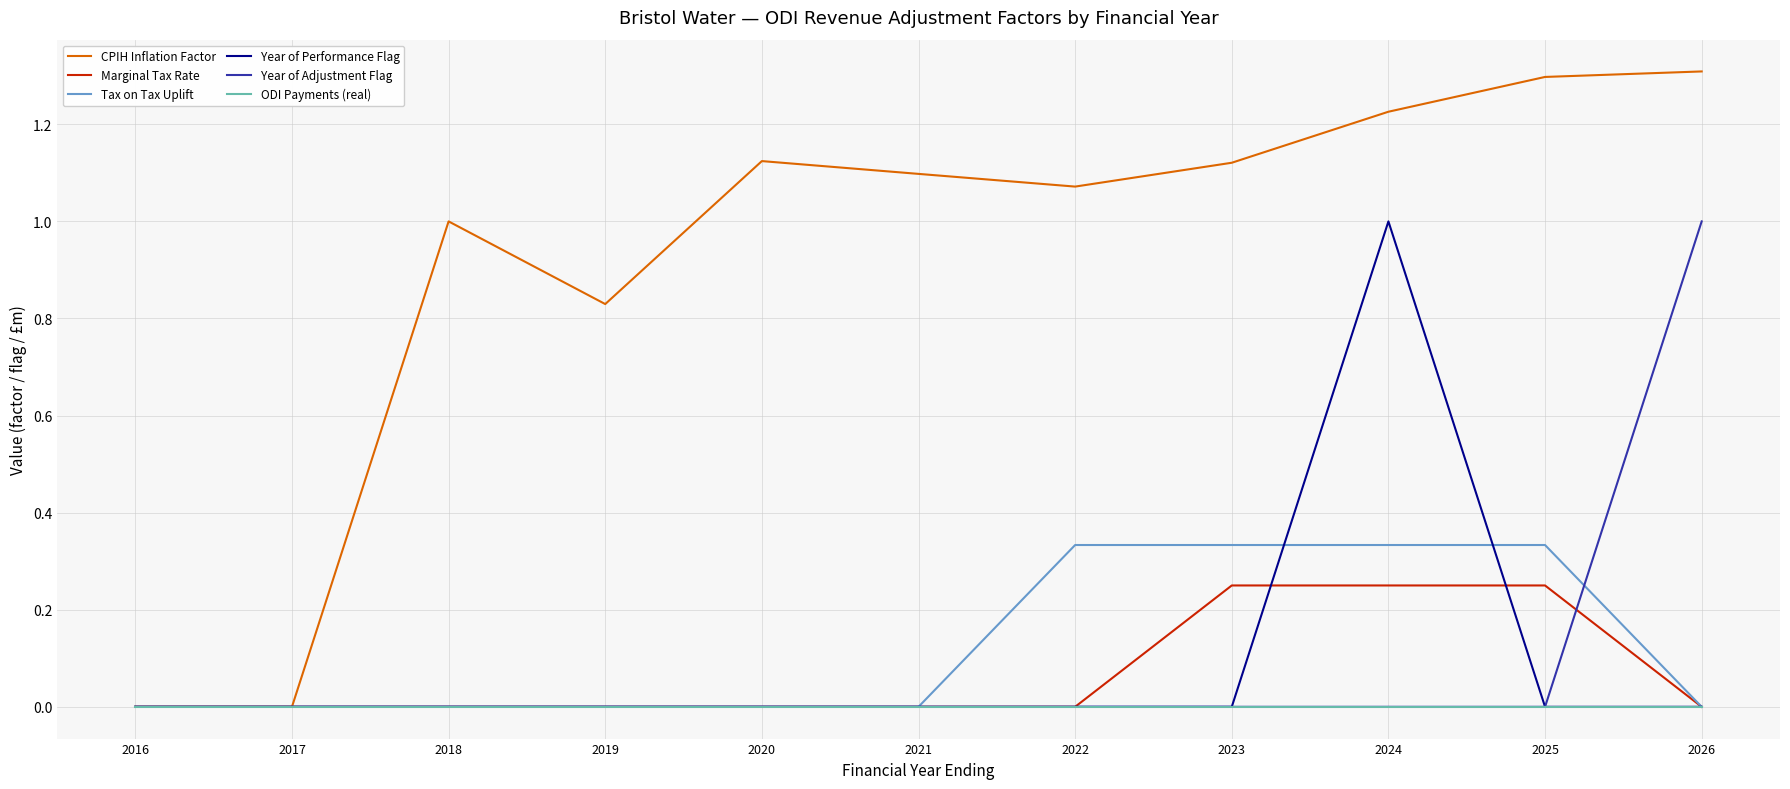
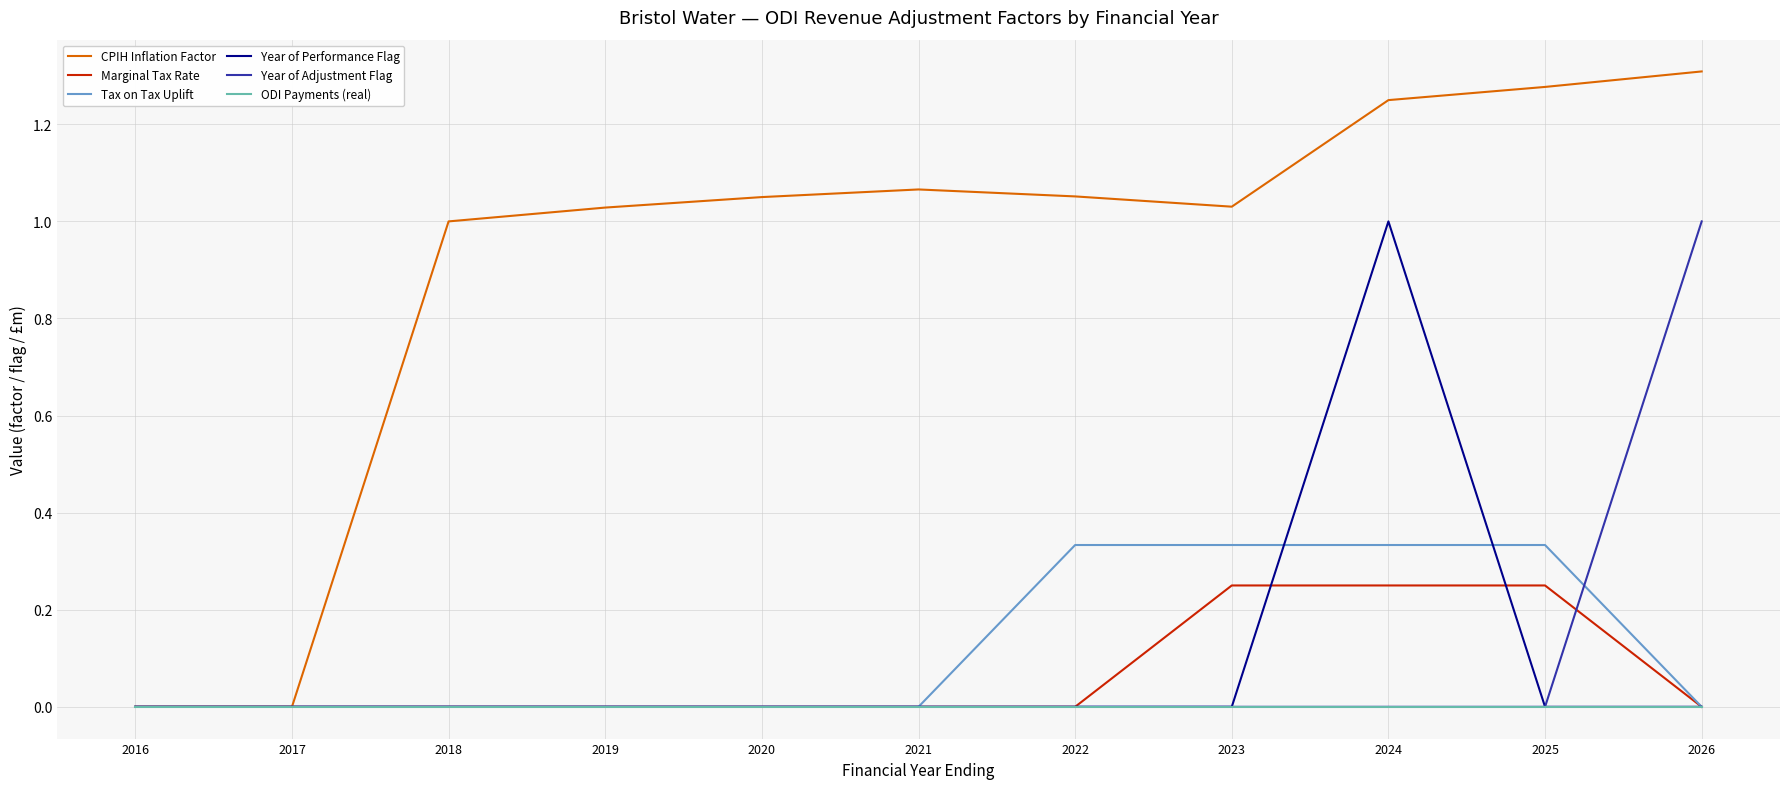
  {
    "CPIH Inflation Factor": {
      "2018": 1.00,
-     "2019": 0.83,
-     "2020": 1.12,
-     "2021": 1.10,
-     "2022": 1.07,
-     "2023": 1.12,
-     "2024": 1.23,
-     "2025": 1.30,
+     "2019": 1.03,
+     "2020": 1.05,
+     "2021": 1.07,
+     "2022": 1.05,
+     "2023": 1.03,
+     "2024": 1.25,
+     "2025": 1.28,
      "2026": 1.31
    },
    "Marginal Tax Rate": {
      "2023": 0.25,
      "2024": 0.25,
      "2025": 0.25
    },
    "Year of Performance Flag": {
      "2024": 1.00
    },
    "Year of Adjustment Flag": {
      "2026": 1.00
    }
  }
